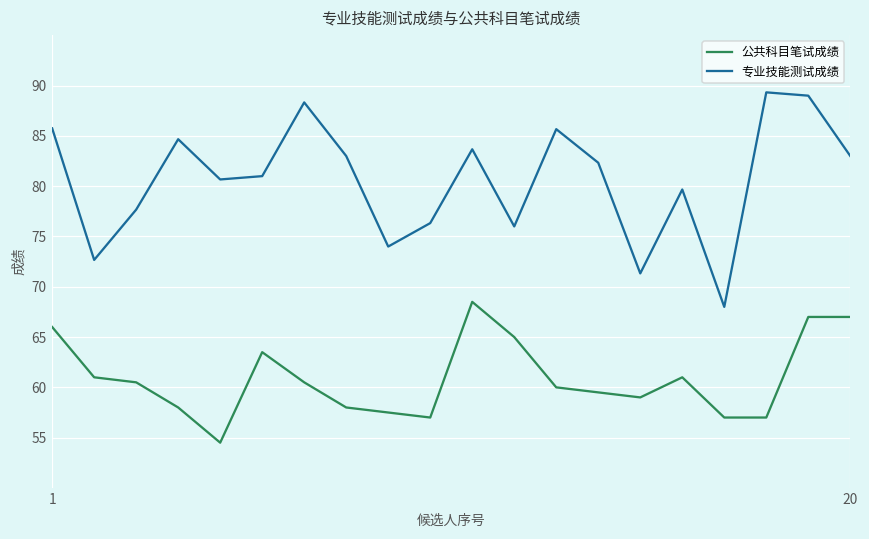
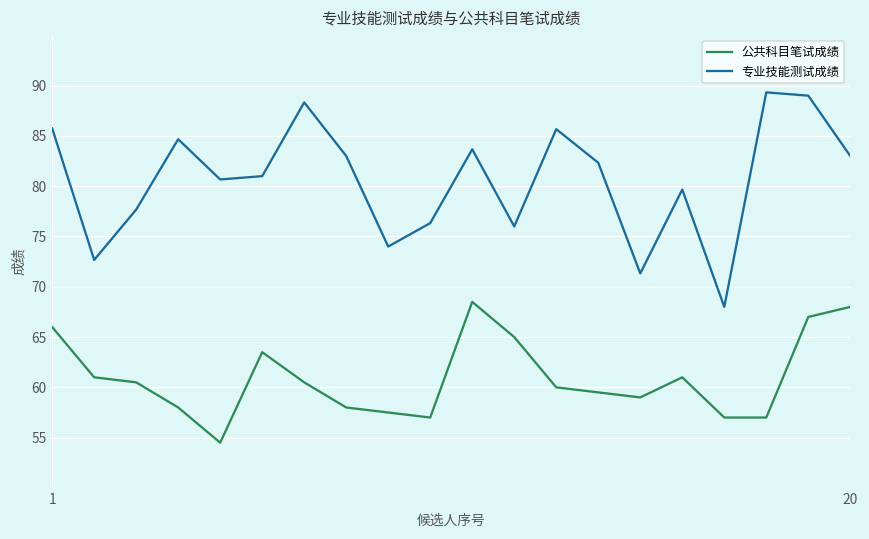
  {
    "公共科目笔试成绩": {
      "1": 66,
-     "20": 67
+     "20": 68
    },
    "专业技能测试成绩": {
      "1": 86,
      "20": 83
    }
  }
